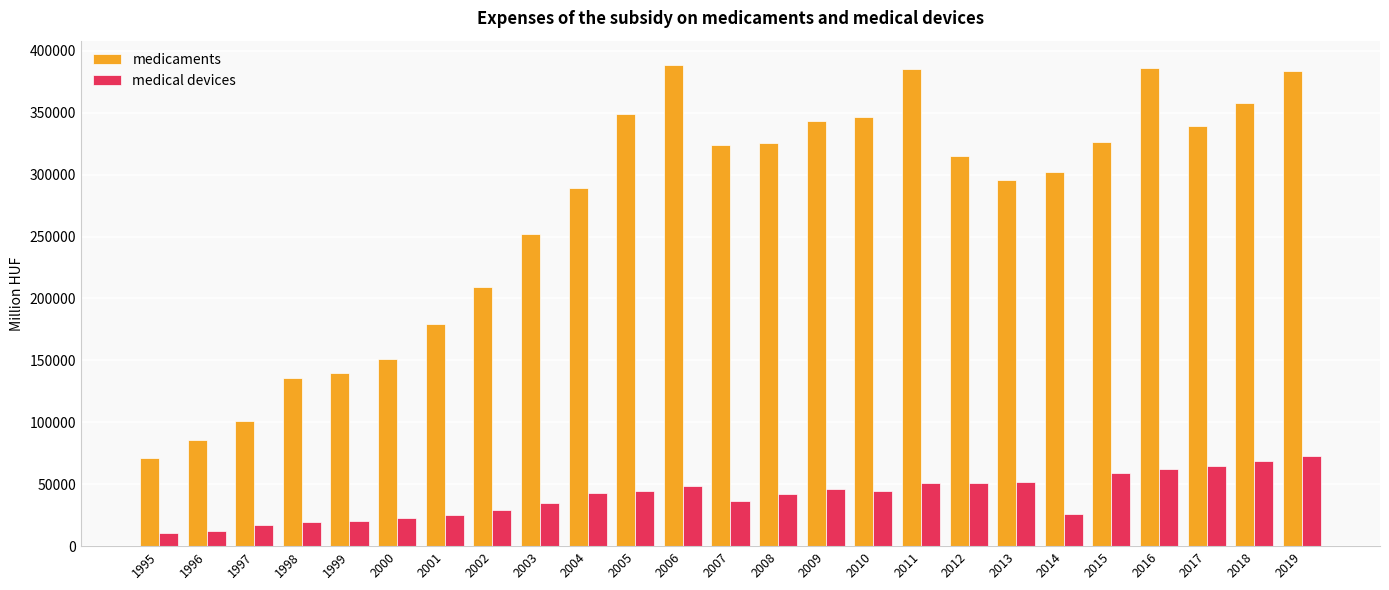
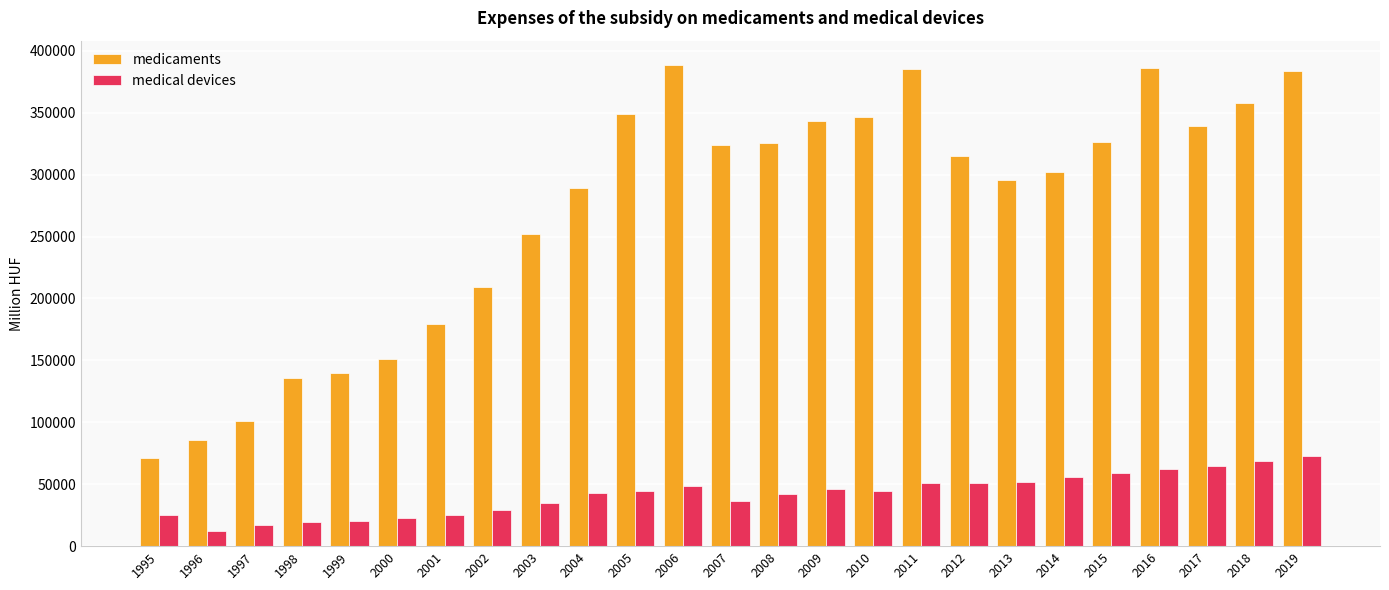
  {
    "medicaments": {
      "1995": 71000,
      "1996": 85000,
      "1997": 101000,
      "1998": 135000,
      "1999": 139000,
      "2000": 151000,
      "2001": 179000,
      "2002": 209000,
      "2003": 252000,
      "2004": 289000,
      "2005": 349000,
      "2006": 389000,
      "2007": 324000,
      "2008": 326000,
      "2009": 343000,
      "2010": 346000,
      "2011": 386000,
      "2012": 315000,
      "2013": 296000,
      "2014": 302000,
      "2015": 326000,
      "2016": 386000,
      "2017": 339000,
      "2018": 358000,
      "2019": 384000
    },
    "medical devices": {
-     "1995": 11000,
+     "1995": 25000,
      "1996": 12000,
      "1997": 17000,
      "1998": 20000,
      "1999": 21000,
      "2000": 23000,
      "2001": 25000,
      "2002": 29000,
      "2003": 35000,
      "2004": 43000,
      "2005": 44000,
      "2006": 49000,
      "2007": 37000,
      "2008": 42000,
      "2009": 46000,
      "2010": 44000,
      "2011": 51000,
      "2012": 51000,
      "2013": 51000,
-     "2014": 26000,
+     "2014": 56000,
      "2015": 59000,
      "2016": 62000,
      "2017": 64000,
      "2018": 69000,
      "2019": 73000
    }
  }
